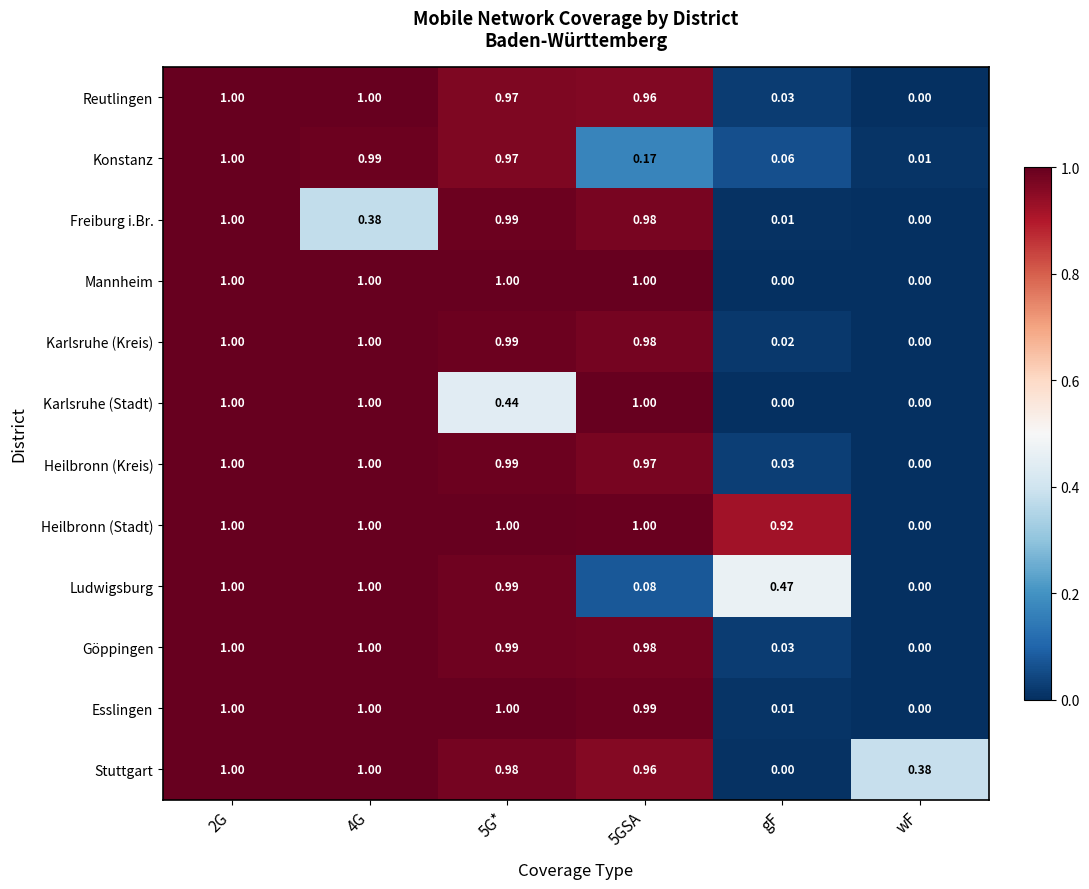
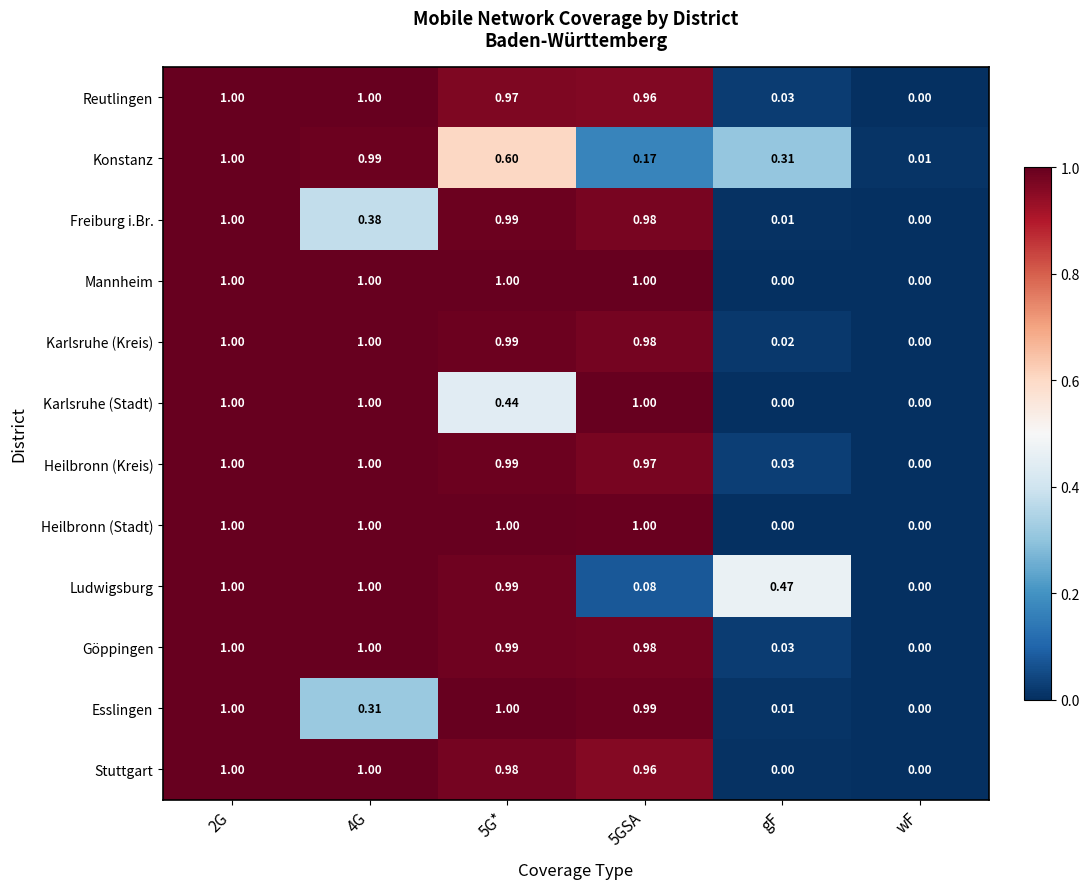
  {
    "Reutlingen": {
      "2G": 1.00,
      "4G": 1.00,
      "5G*": 0.97,
      "5GSA": 0.96,
      "gF": 0.03,
      "wF": 0.00
    },
    "Konstanz": {
      "2G": 1.00,
      "4G": 0.99,
-     "5G*": 0.97,
+     "5G*": 0.60,
      "5GSA": 0.17,
-     "gF": 0.06,
+     "gF": 0.31,
      "wF": 0.01
    },
    "Freiburg i.Br.": {
      "2G": 1.00,
      "4G": 0.38,
      "5G*": 0.99,
      "5GSA": 0.98,
      "gF": 0.01,
      "wF": 0.00
    },
    "Mannheim": {
      "2G": 1.00,
      "4G": 1.00,
      "5G*": 1.00,
      "5GSA": 1.00,
      "gF": 0.00,
      "wF": 0.00
    },
    "Karlsruhe (Kreis)": {
      "2G": 1.00,
      "4G": 1.00,
      "5G*": 0.99,
      "5GSA": 0.98,
      "gF": 0.02,
      "wF": 0.00
    },
    "Karlsruhe (Stadt)": {
      "2G": 1.00,
      "4G": 1.00,
      "5G*": 0.44,
      "5GSA": 1.00,
      "gF": 0.00,
      "wF": 0.00
    },
    "Heilbronn (Kreis)": {
      "2G": 1.00,
      "4G": 1.00,
      "5G*": 0.99,
      "5GSA": 0.97,
      "gF": 0.03,
      "wF": 0.00
    },
    "Heilbronn (Stadt)": {
      "2G": 1.00,
      "4G": 1.00,
      "5G*": 1.00,
      "5GSA": 1.00,
-     "gF": 0.92,
+     "gF": 0.00,
      "wF": 0.00
    },
    "Ludwigsburg": {
      "2G": 1.00,
      "4G": 1.00,
      "5G*": 0.99,
      "5GSA": 0.08,
      "gF": 0.47,
      "wF": 0.00
    },
    "Göppingen": {
      "2G": 1.00,
      "4G": 1.00,
      "5G*": 0.99,
      "5GSA": 0.98,
      "gF": 0.03,
      "wF": 0.00
    },
    "Esslingen": {
      "2G": 1.00,
-     "4G": 1.00,
+     "4G": 0.31,
      "5G*": 1.00,
      "5GSA": 0.99,
      "gF": 0.01,
      "wF": 0.00
    },
    "Stuttgart": {
      "2G": 1.00,
      "4G": 1.00,
      "5G*": 0.98,
      "5GSA": 0.96,
      "gF": 0.00,
-     "wF": 0.38
+     "wF": 0.00
    }
  }
